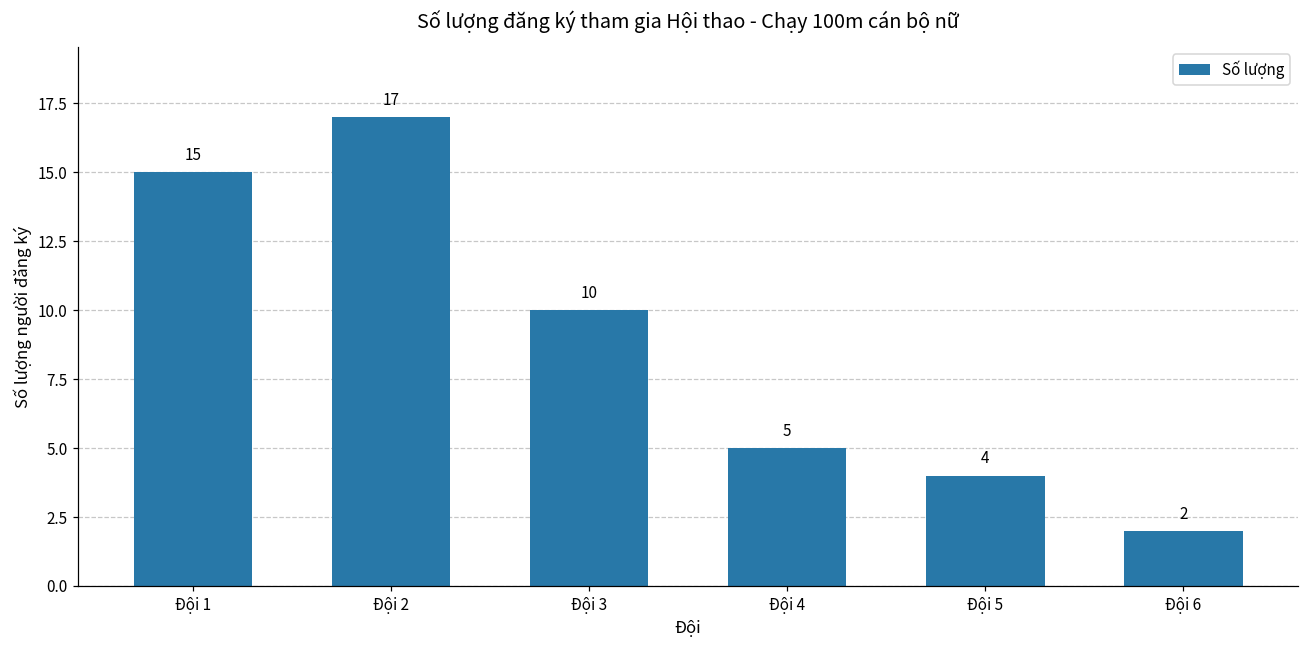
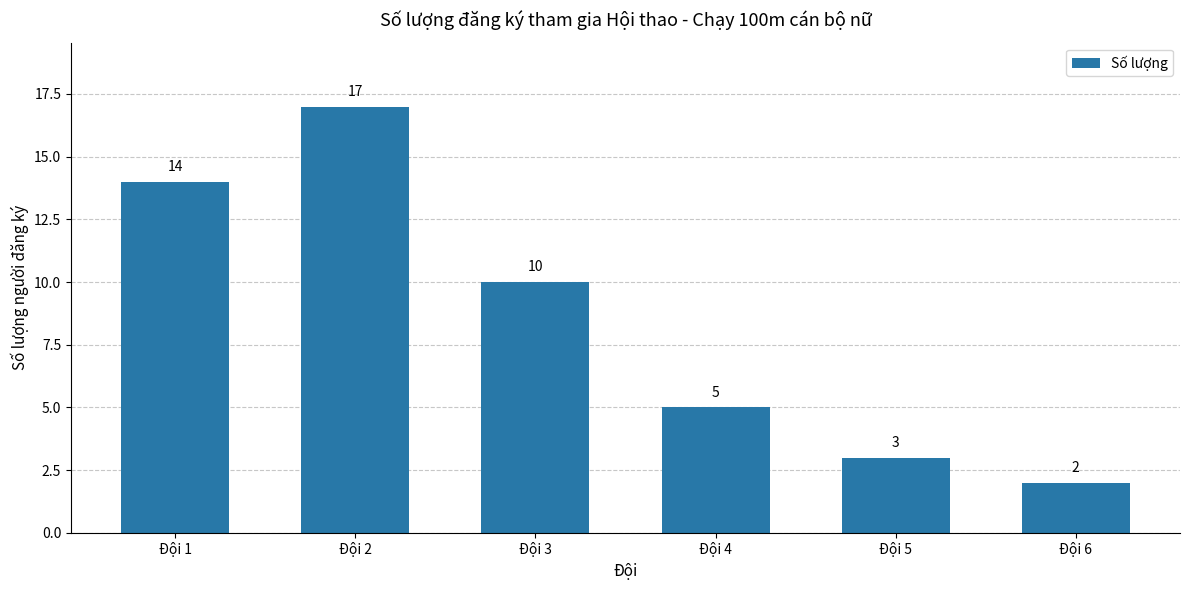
  {
-   "Đội 1": 15,
+   "Đội 1": 14,
    "Đội 2": 17,
    "Đội 3": 10,
    "Đội 4": 5,
-   "Đội 5": 4,
+   "Đội 5": 3,
    "Đội 6": 2
  }
